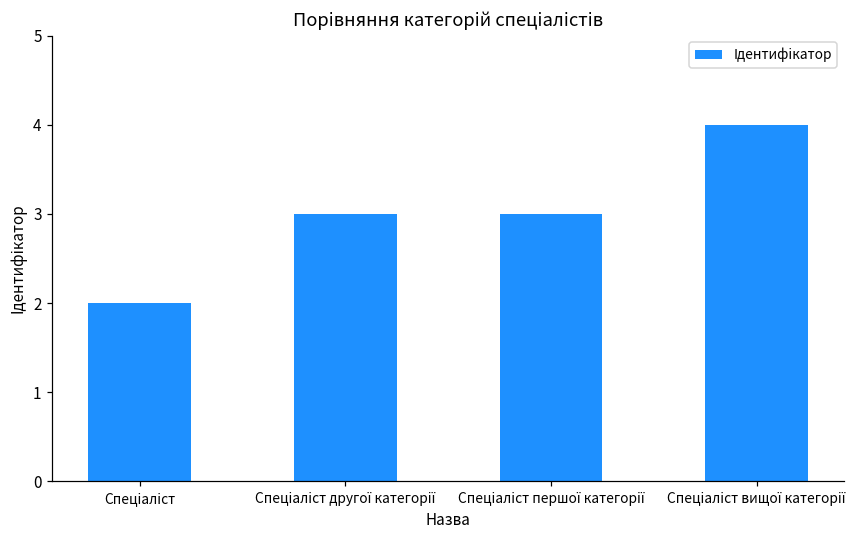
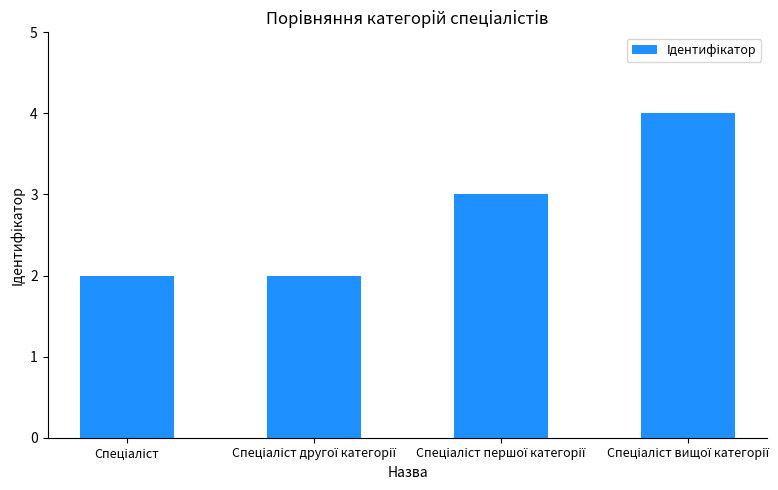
  {
    "Спеціаліст": 2,
-   "Спеціаліст другої категорії": 3,
+   "Спеціаліст другої категорії": 2,
    "Спеціаліст першої категорії": 3,
    "Спеціаліст вищої категорії": 4
  }
